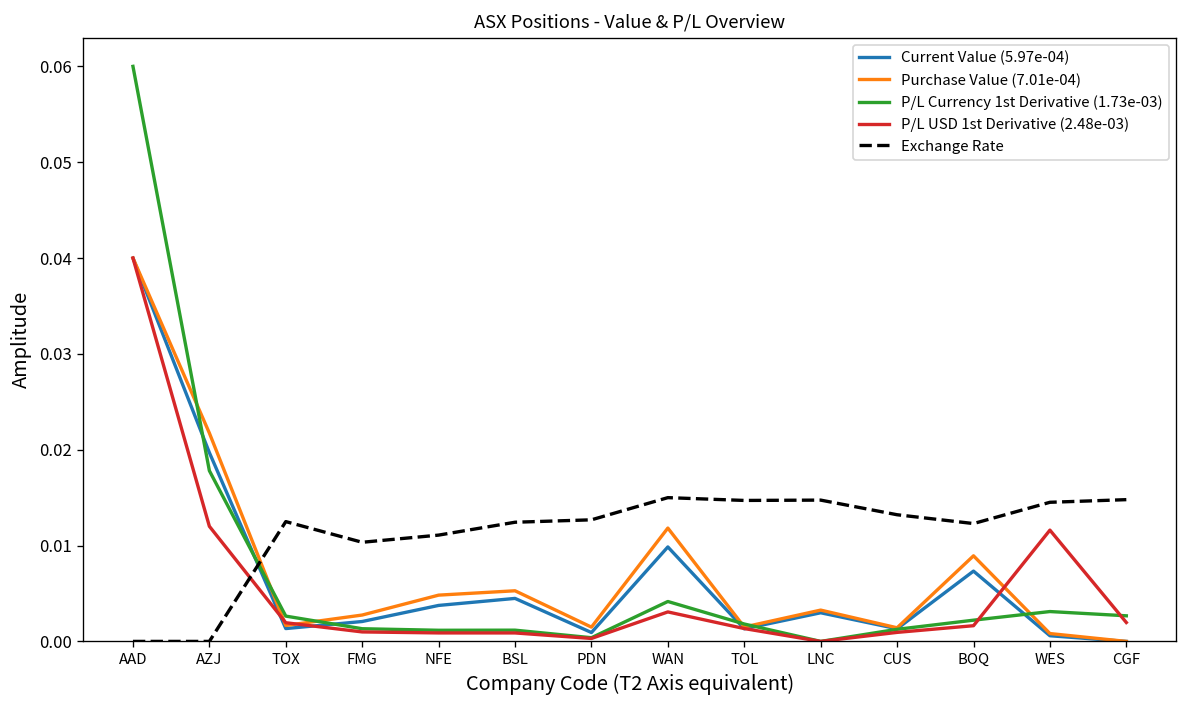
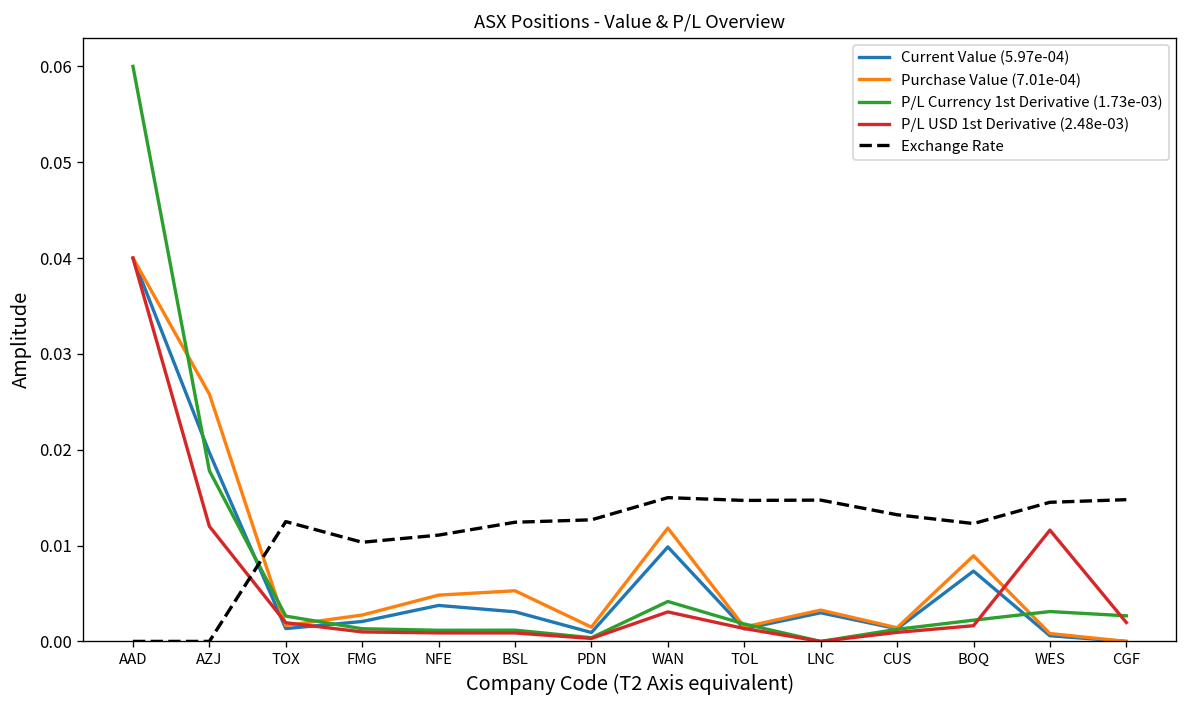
  {
    "Current Value (5.97e-04)": {
      "AZJ": 0.020,
      "TOX": 0.001,
      "FMG": 0.002,
      "NFE": 0.004,
-     "BSL": 0.004,
+     "BSL": 0.003,
      "PDN": 0.001,
      "WAN": 0.010,
      "BOQ": 0.007
    },
    "Purchase Value (7.01e-04)": {
-     "AZJ": 0.022,
+     "AZJ": 0.026,
      "FMG": 0.003,
      "NFE": 0.005,
      "BSL": 0.005,
      "PDN": 0.001,
      "WAN": 0.012,
      "BOQ": 0.009
    },
    "P/L Currency 1st Derivative (1.73e-03)": {
      "AAD": 0.060,
      "AZJ": 0.018,
      "TOX": 0.003,
      "FMG": 0.001,
      "WAN": 0.004,
      "BOQ": 0.002,
      "WES": 0.003,
      "CGF": 0.003
    },
    "P/L USD 1st Derivative (2.48e-03)": {
      "AZJ": 0.012,
      "FMG": 0.001,
      "WAN": 0.003,
      "CUS": 0.001,
      "BOQ": 0.002,
      "WES": 0.012,
      "CGF": 0.002
    },
    "Exchange Rate": {
      "AAD": 0.000,
      "AZJ": 0.000,
      "TOX": 0.013,
      "FMG": 0.010,
      "NFE": 0.011,
      "BSL": 0.012,
      "PDN": 0.013,
      "WAN": 0.015,
      "TOL": 0.015,
      "LNC": 0.015,
      "CUS": 0.013,
      "BOQ": 0.012,
      "WES": 0.015,
      "CGF": 0.015
    }
  }
